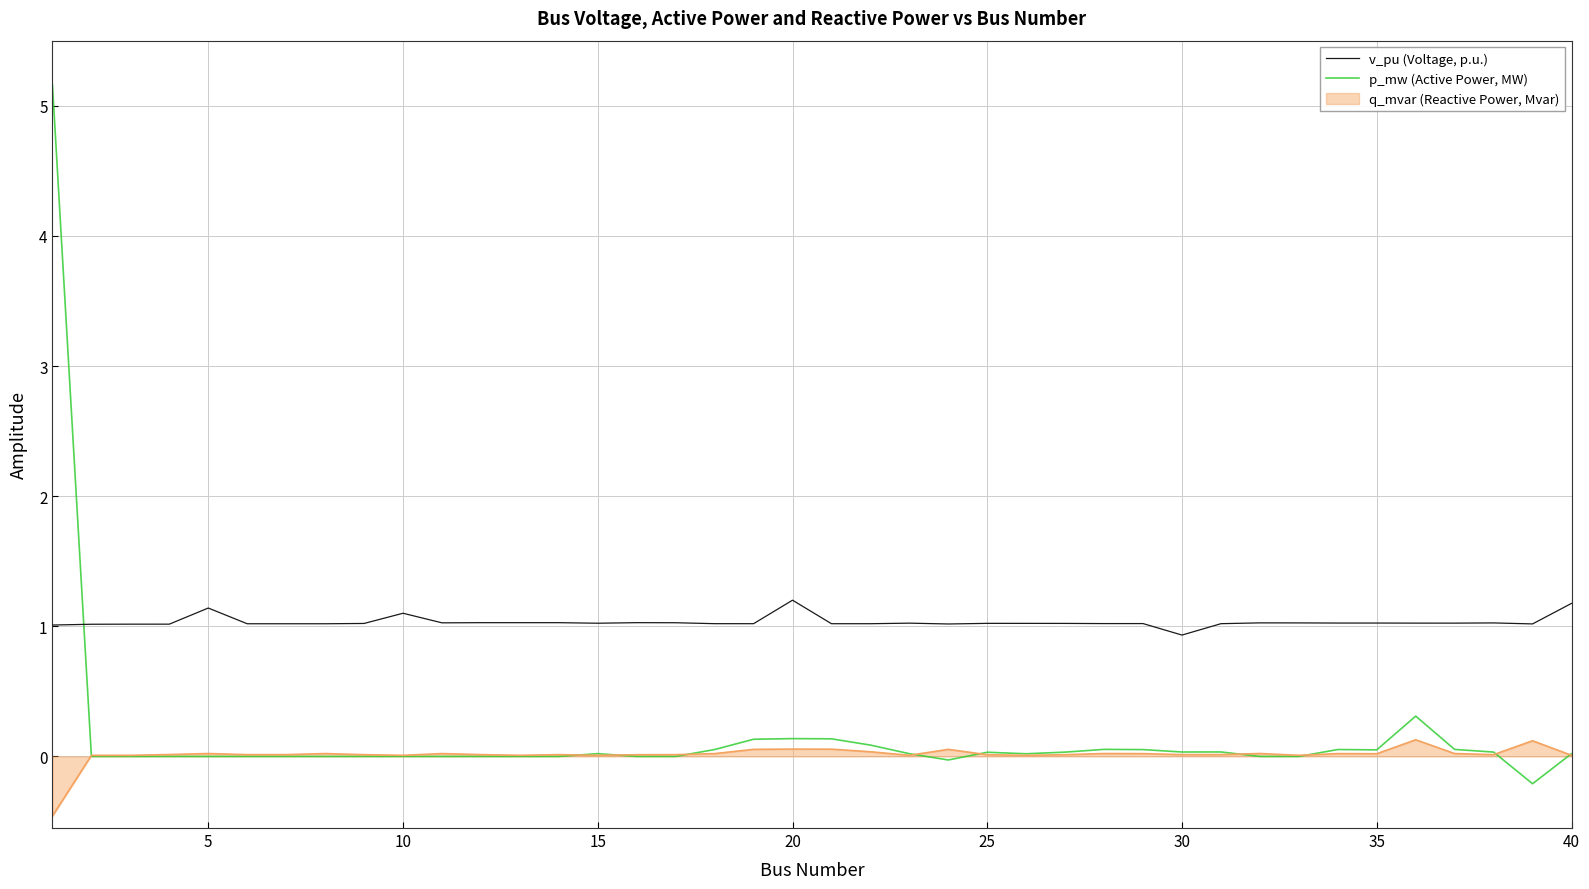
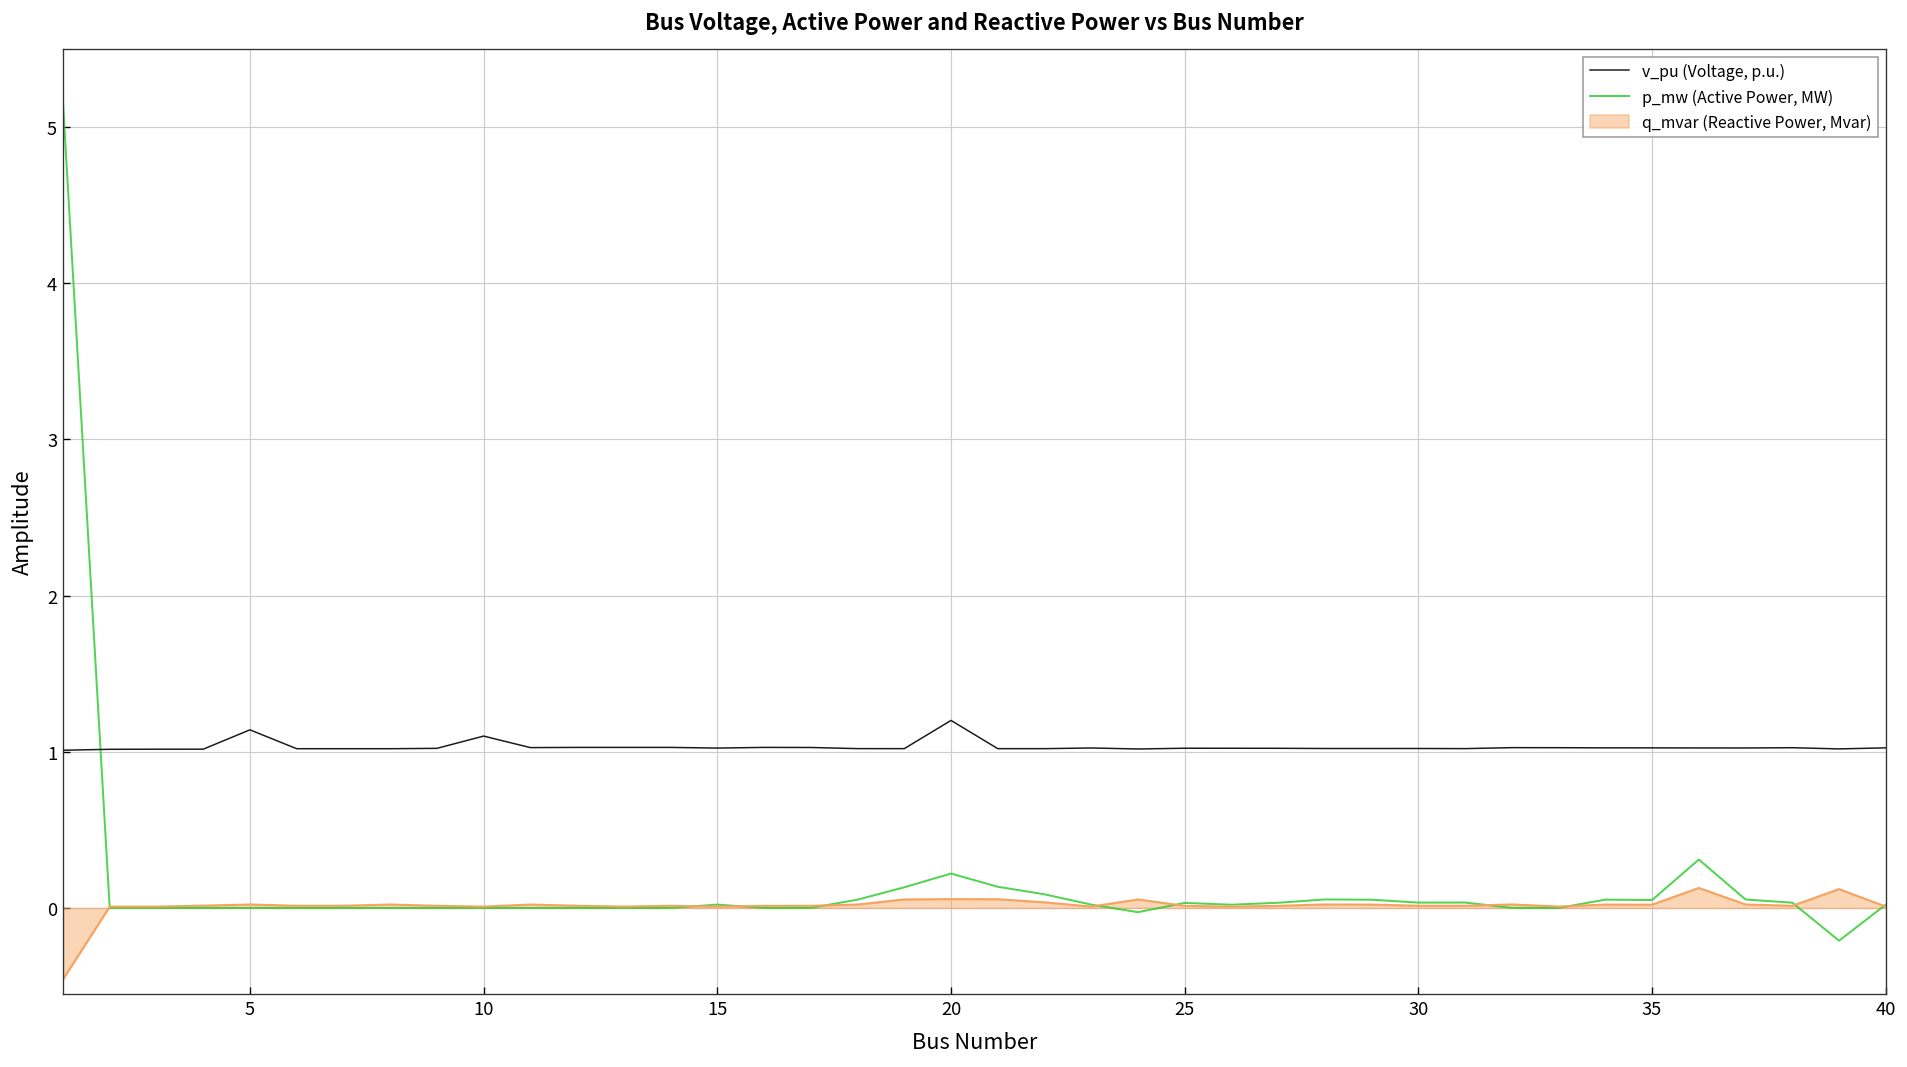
  {
    "v_pu (Voltage, p.u.)": {
      "5": 1.14,
      "10": 1.10,
      "15": 1.02,
      "20": 1.20,
      "25": 1.02,
-     "30": 0.93,
+     "30": 1.02,
      "35": 1.03,
-     "40": 1.18
+     "40": 1.03
    },
    "p_mw (Active Power, MW)": {
      "5": 0.00,
-     "20": 0.14,
+     "20": 0.22,
      "30": 0.03,
      "35": 0.05
    }
  }
